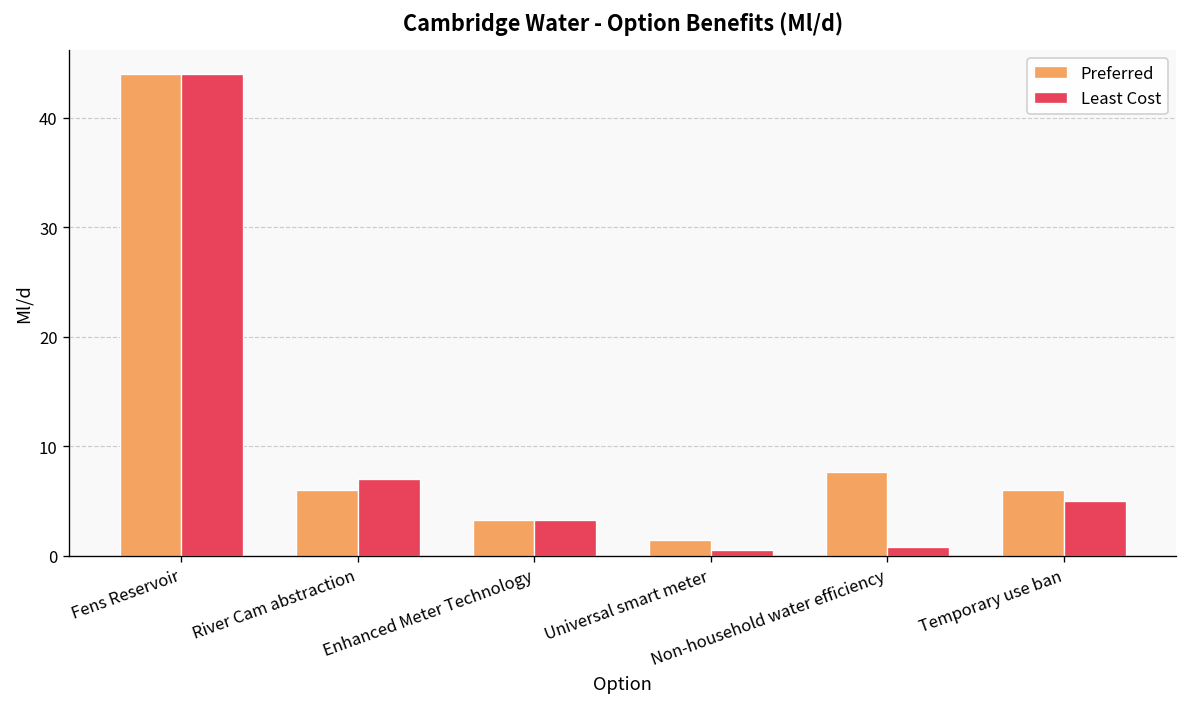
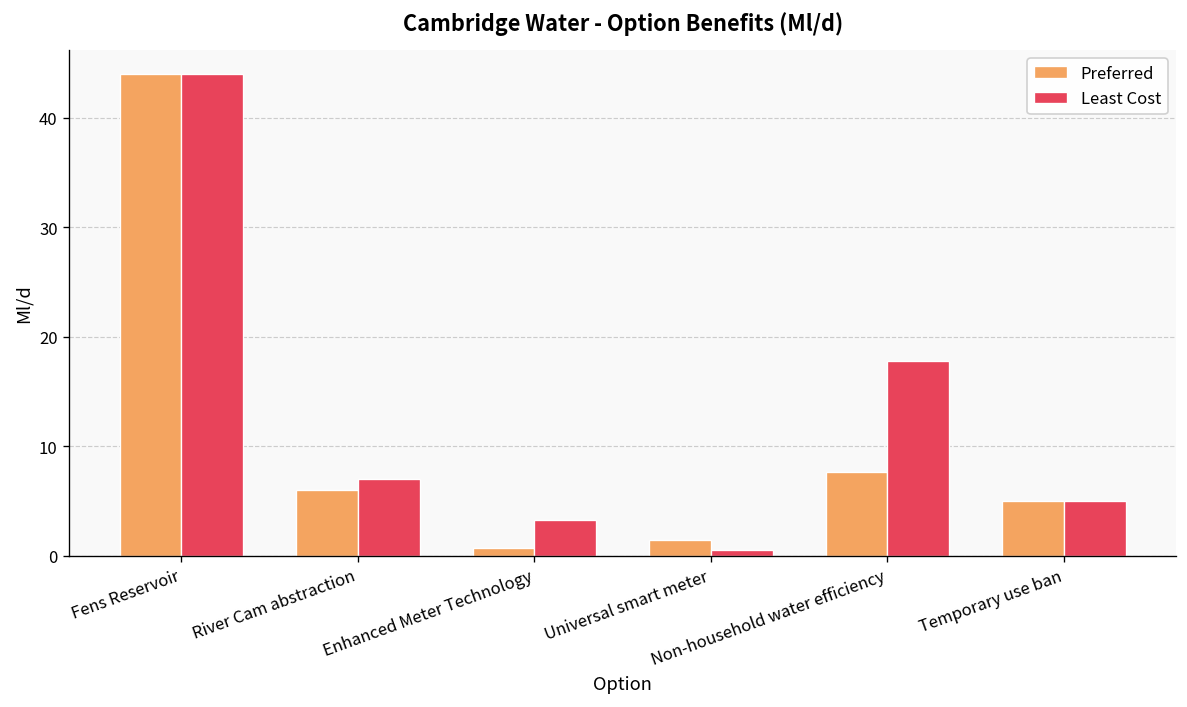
  {
    "Preferred": {
      "Fens Reservoir": 44,
      "River Cam abstraction": 6,
-     "Enhanced Meter Technology": 3,
+     "Enhanced Meter Technology": 1,
      "Universal smart meter": 1,
      "Non-household water efficiency": 8,
-     "Temporary use ban": 6
+     "Temporary use ban": 5
    },
    "Least Cost": {
      "Fens Reservoir": 44,
      "River Cam abstraction": 7,
      "Enhanced Meter Technology": 3,
      "Universal smart meter": 1,
-     "Non-household water efficiency": 1,
+     "Non-household water efficiency": 18,
      "Temporary use ban": 5
    }
  }
